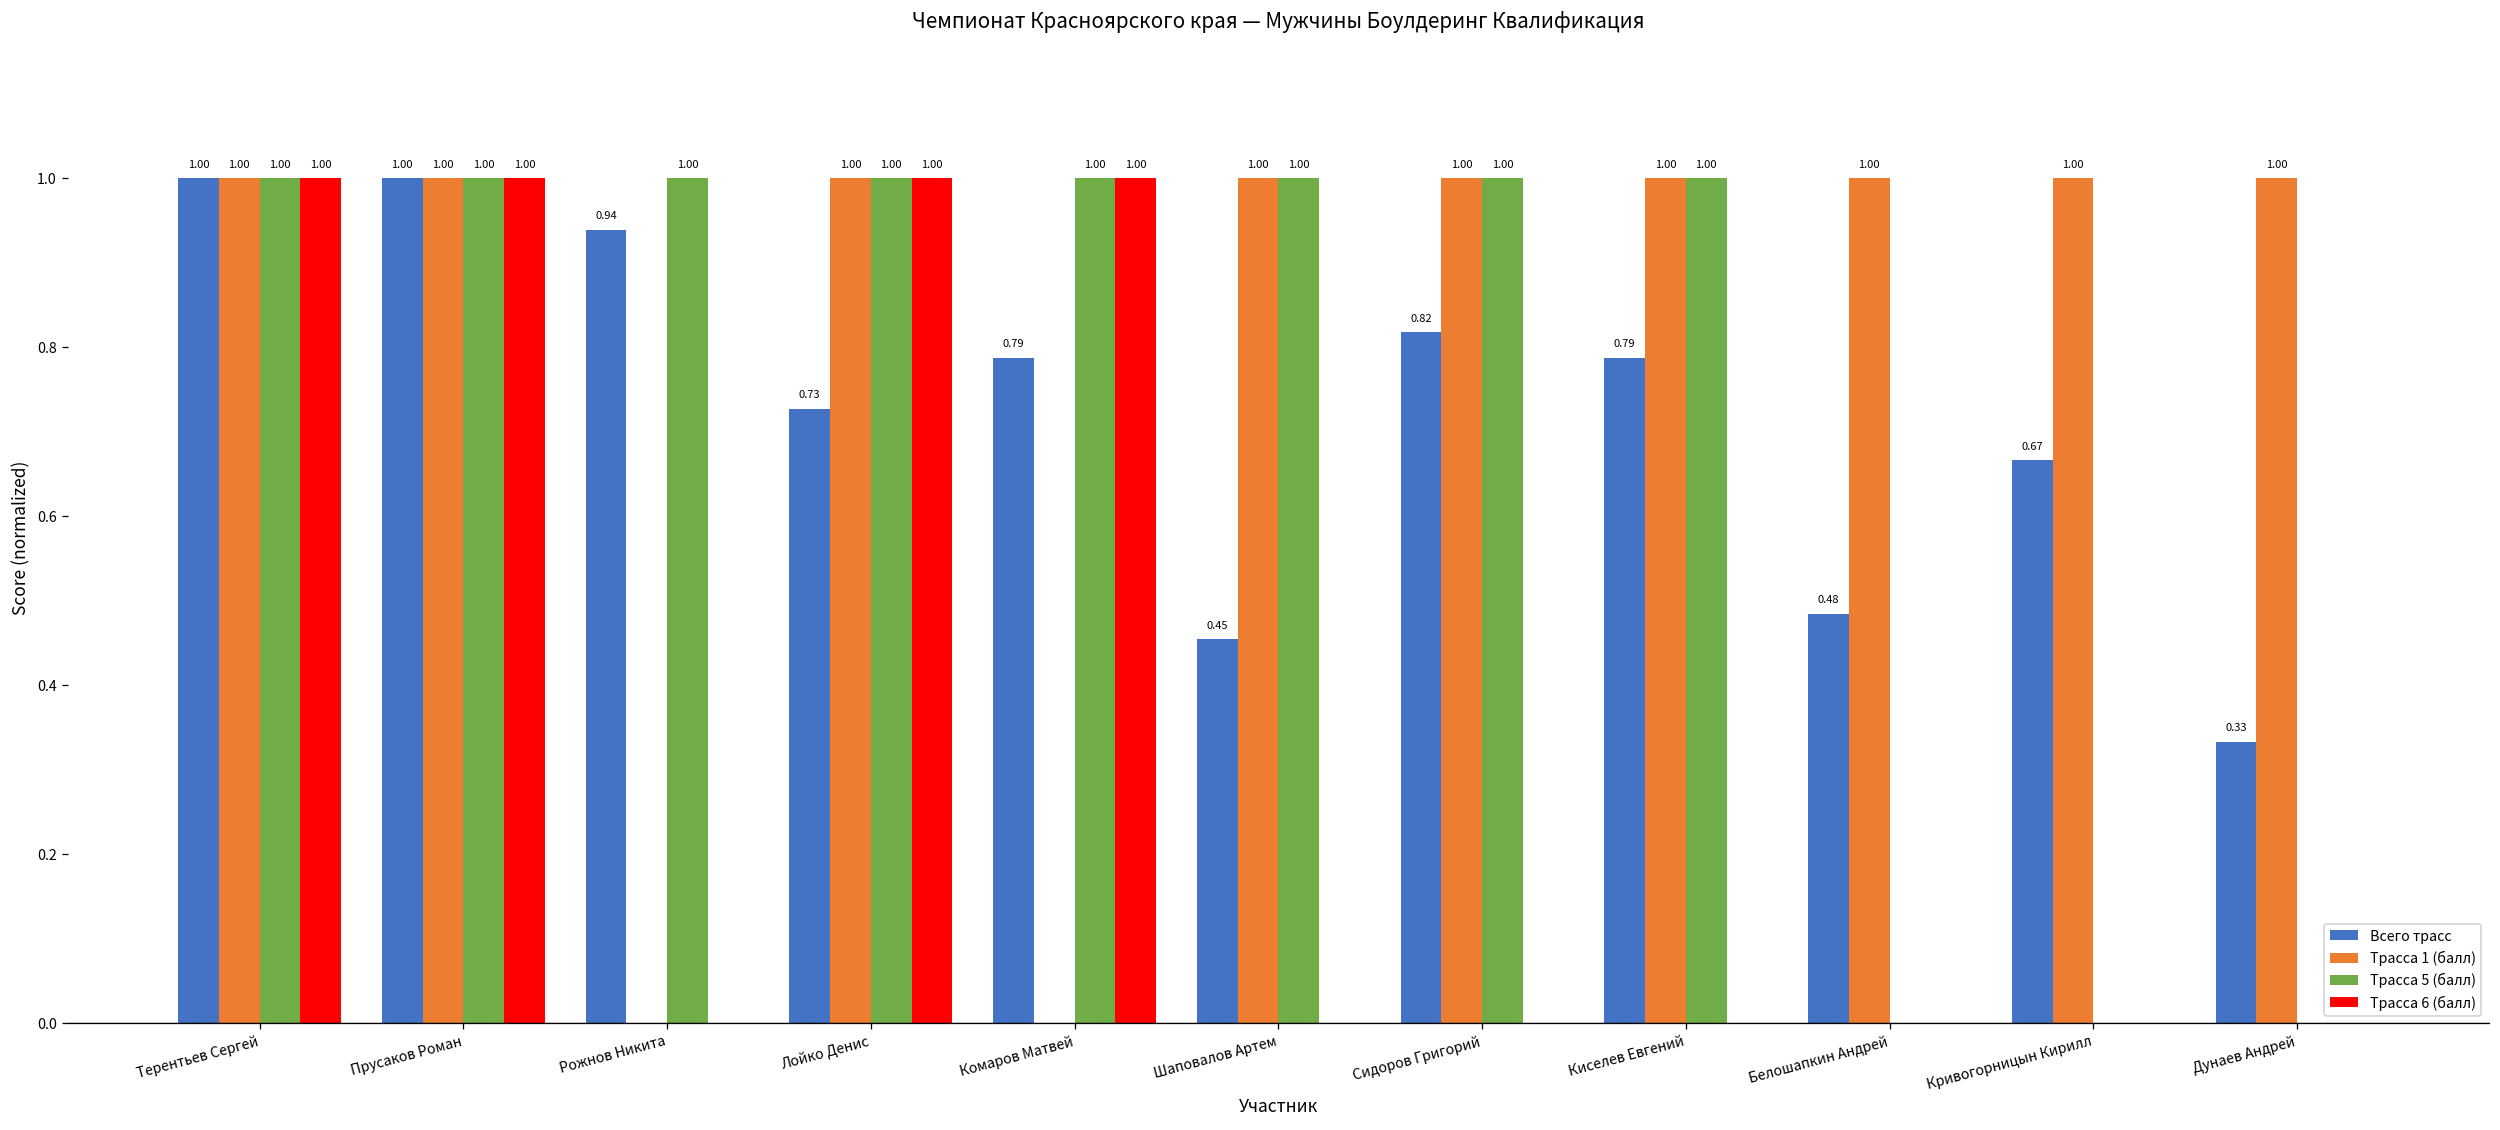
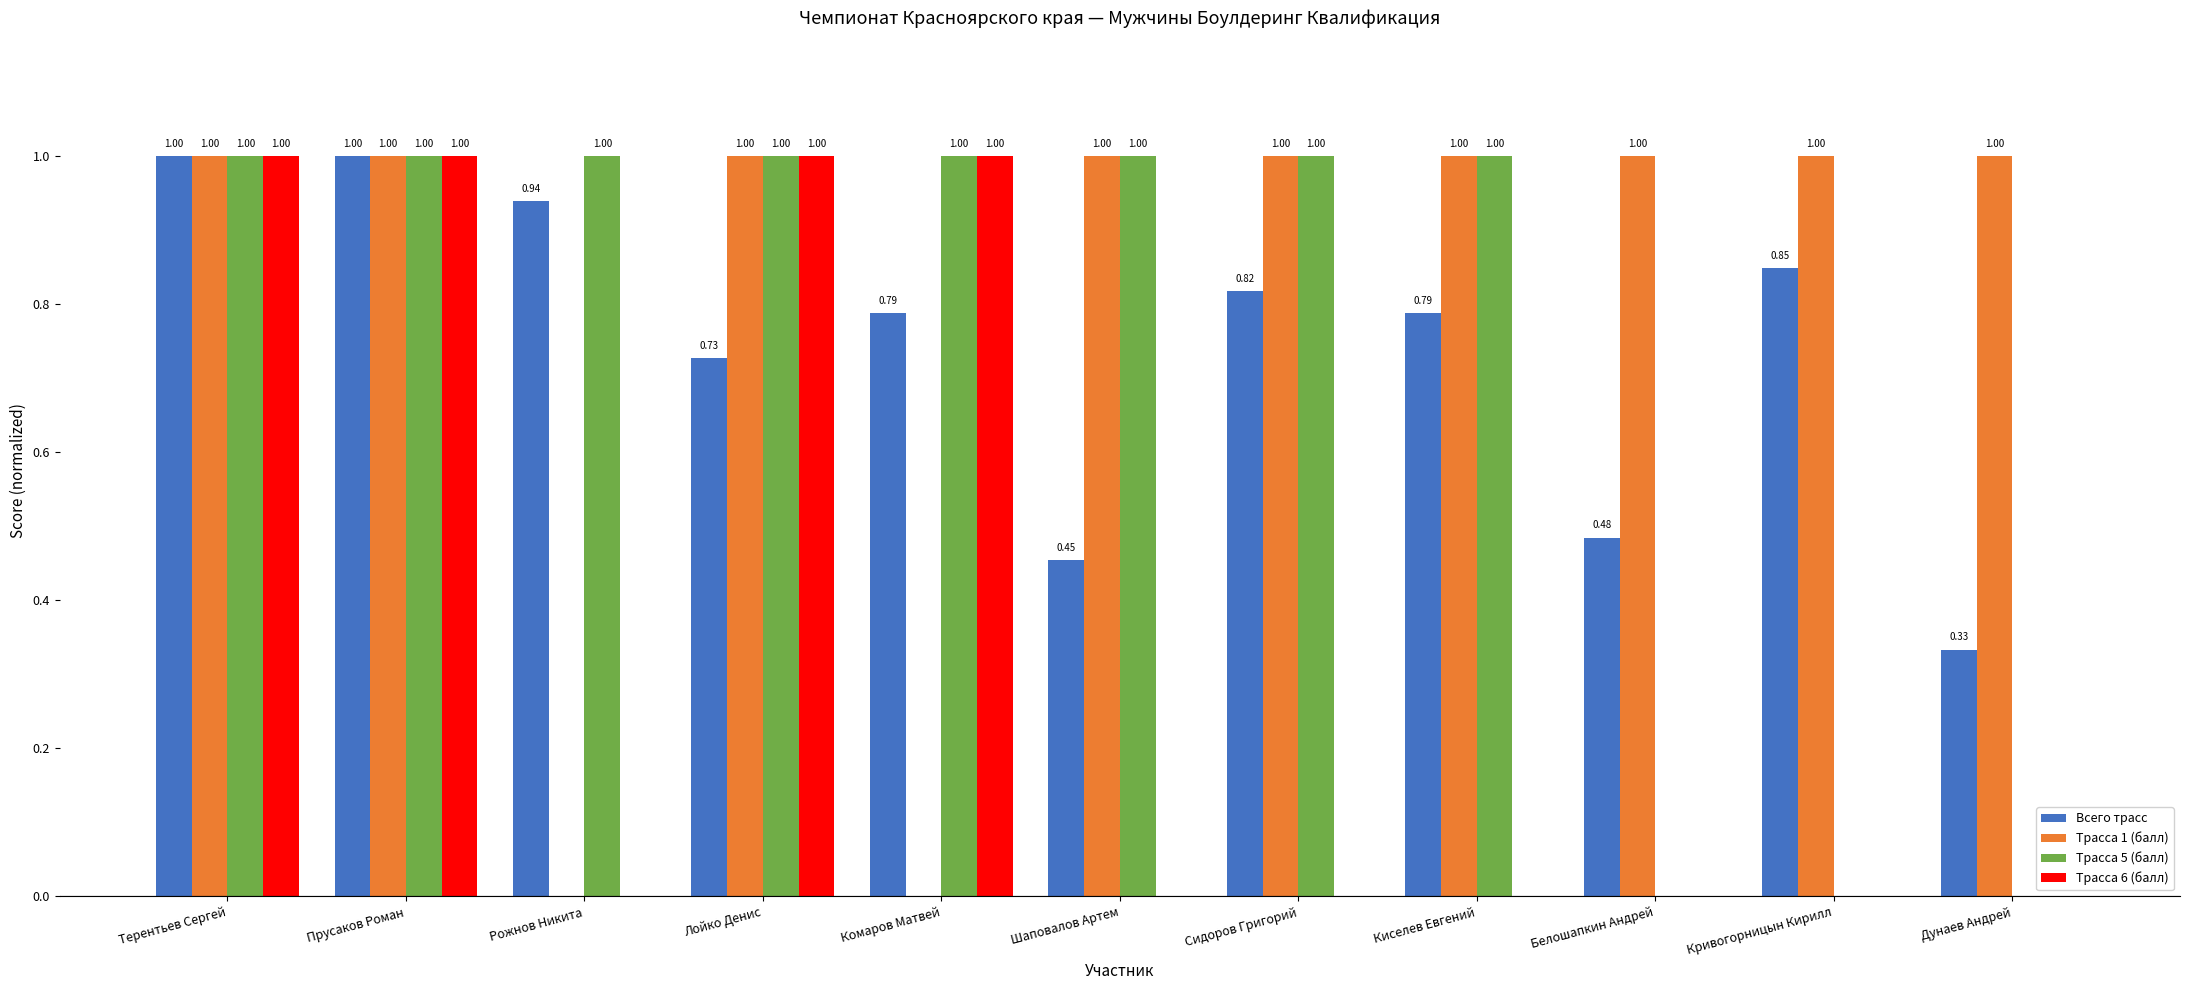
  {
    "Всего трасс": {
      "Терентьев Сергей": 1.00,
      "Прусаков Роман": 1.00,
      "Рожнов Никита": 0.94,
      "Лойко Денис": 0.73,
      "Комаров Матвей": 0.79,
      "Шаповалов Артем": 0.45,
      "Сидоров Григорий": 0.82,
      "Киселев Евгений": 0.79,
      "Белошапкин Андрей": 0.48,
-     "Кривогорницын Кирилл": 0.67,
+     "Кривогорницын Кирилл": 0.85,
      "Дунаев Андрей": 0.33
    },
    "Трасса 1 (балл)": {
      "Терентьев Сергей": 1.00,
      "Прусаков Роман": 1.00,
      "Лойко Денис": 1.00,
      "Шаповалов Артем": 1.00,
      "Сидоров Григорий": 1.00,
      "Киселев Евгений": 1.00,
      "Белошапкин Андрей": 1.00,
      "Кривогорницын Кирилл": 1.00,
      "Дунаев Андрей": 1.00
    },
    "Трасса 5 (балл)": {
      "Терентьев Сергей": 1.00,
      "Прусаков Роман": 1.00,
      "Рожнов Никита": 1.00,
      "Лойко Денис": 1.00,
      "Комаров Матвей": 1.00,
      "Шаповалов Артем": 1.00,
      "Сидоров Григорий": 1.00,
      "Киселев Евгений": 1.00
    },
    "Трасса 6 (балл)": {
      "Терентьев Сергей": 1.00,
      "Прусаков Роман": 1.00,
      "Лойко Денис": 1.00,
      "Комаров Матвей": 1.00
    }
  }
